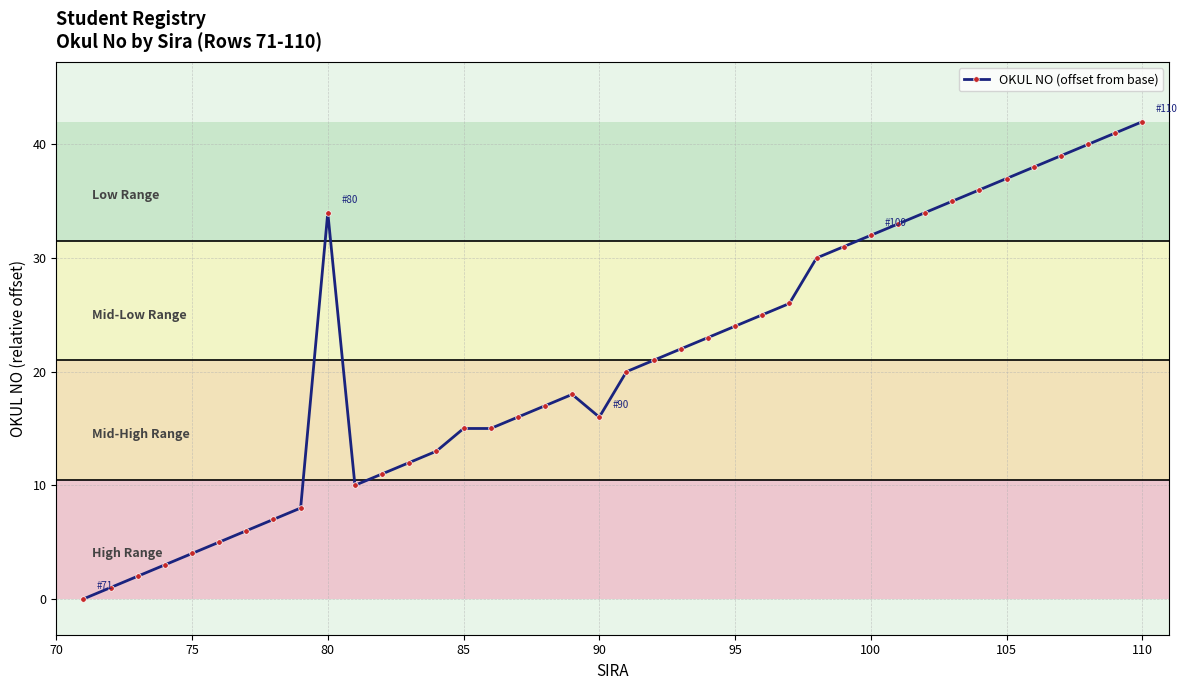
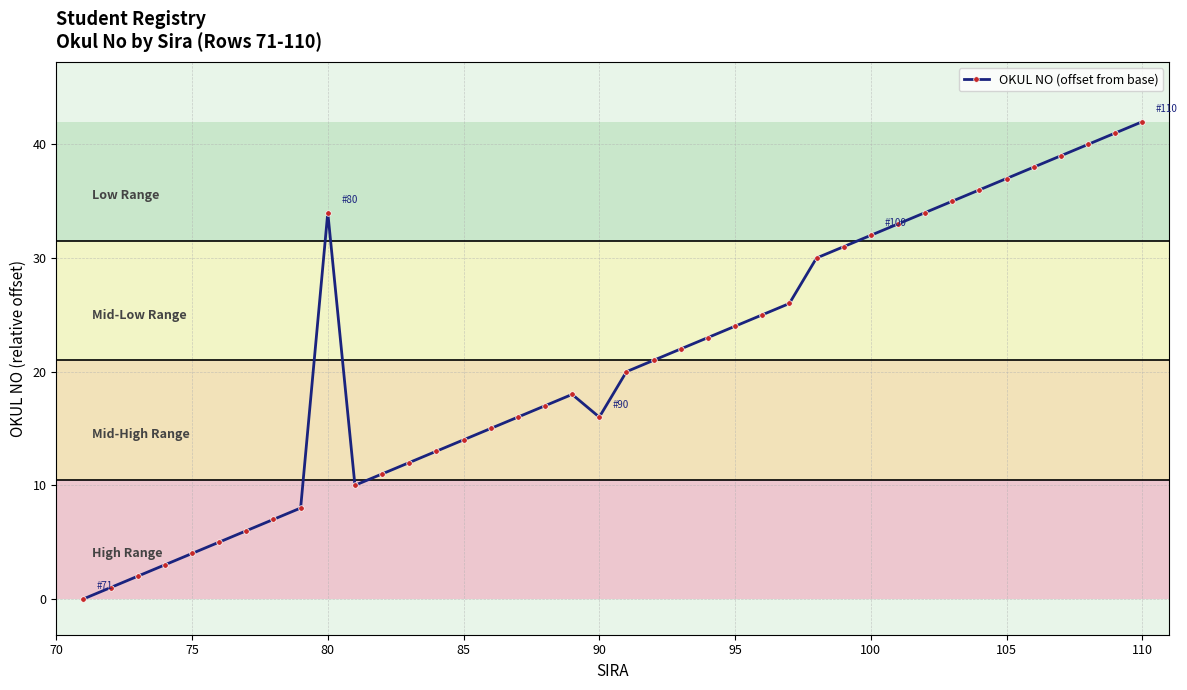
  {
    "75": 4.0,
-   "85": 15.0,
+   "85": 14.0,
    "95": 24.0,
    "100": 32.0,
    "105": 37.0
  }
